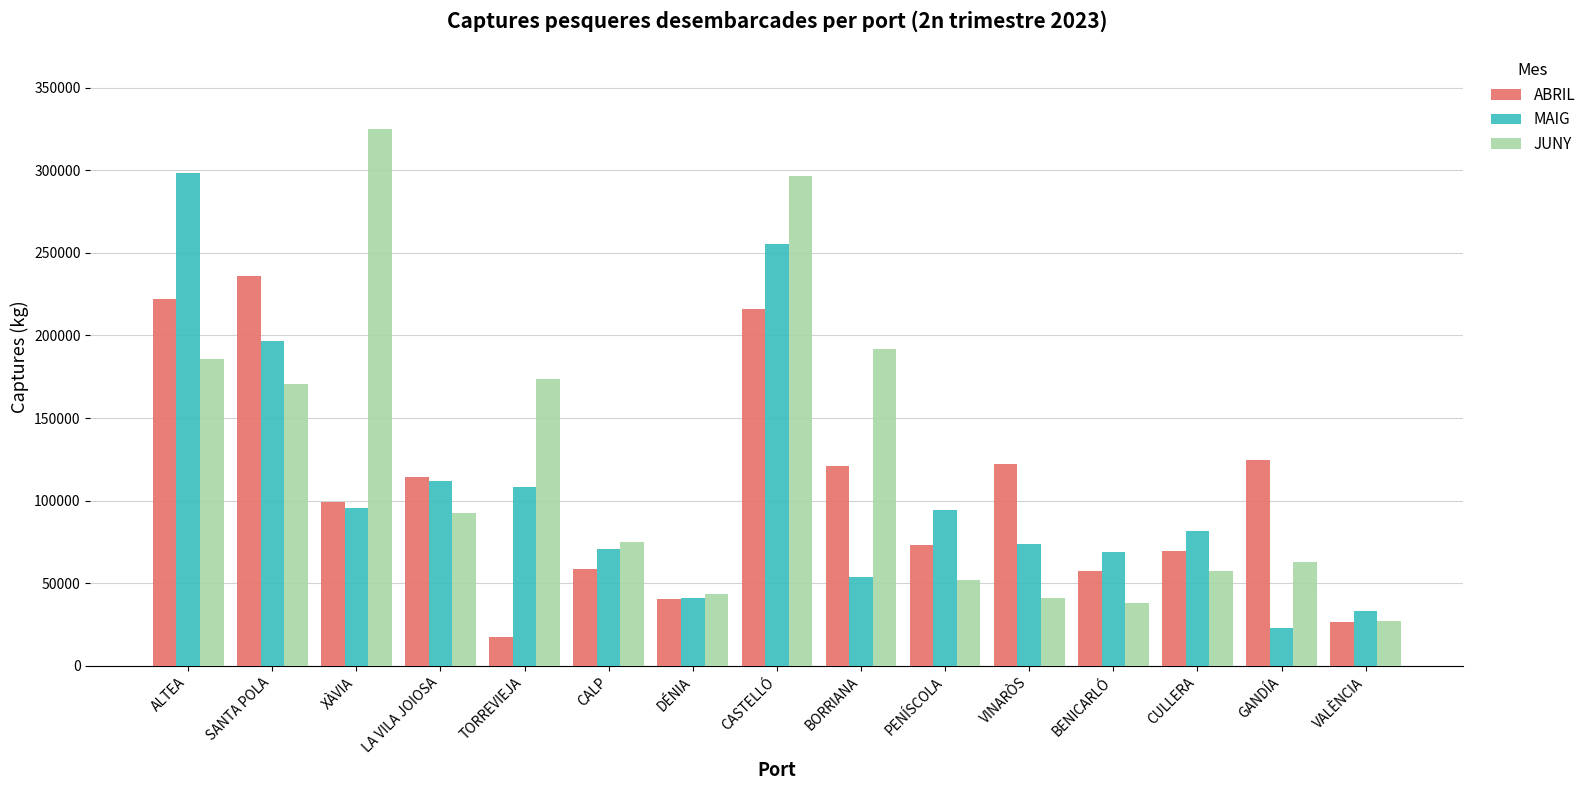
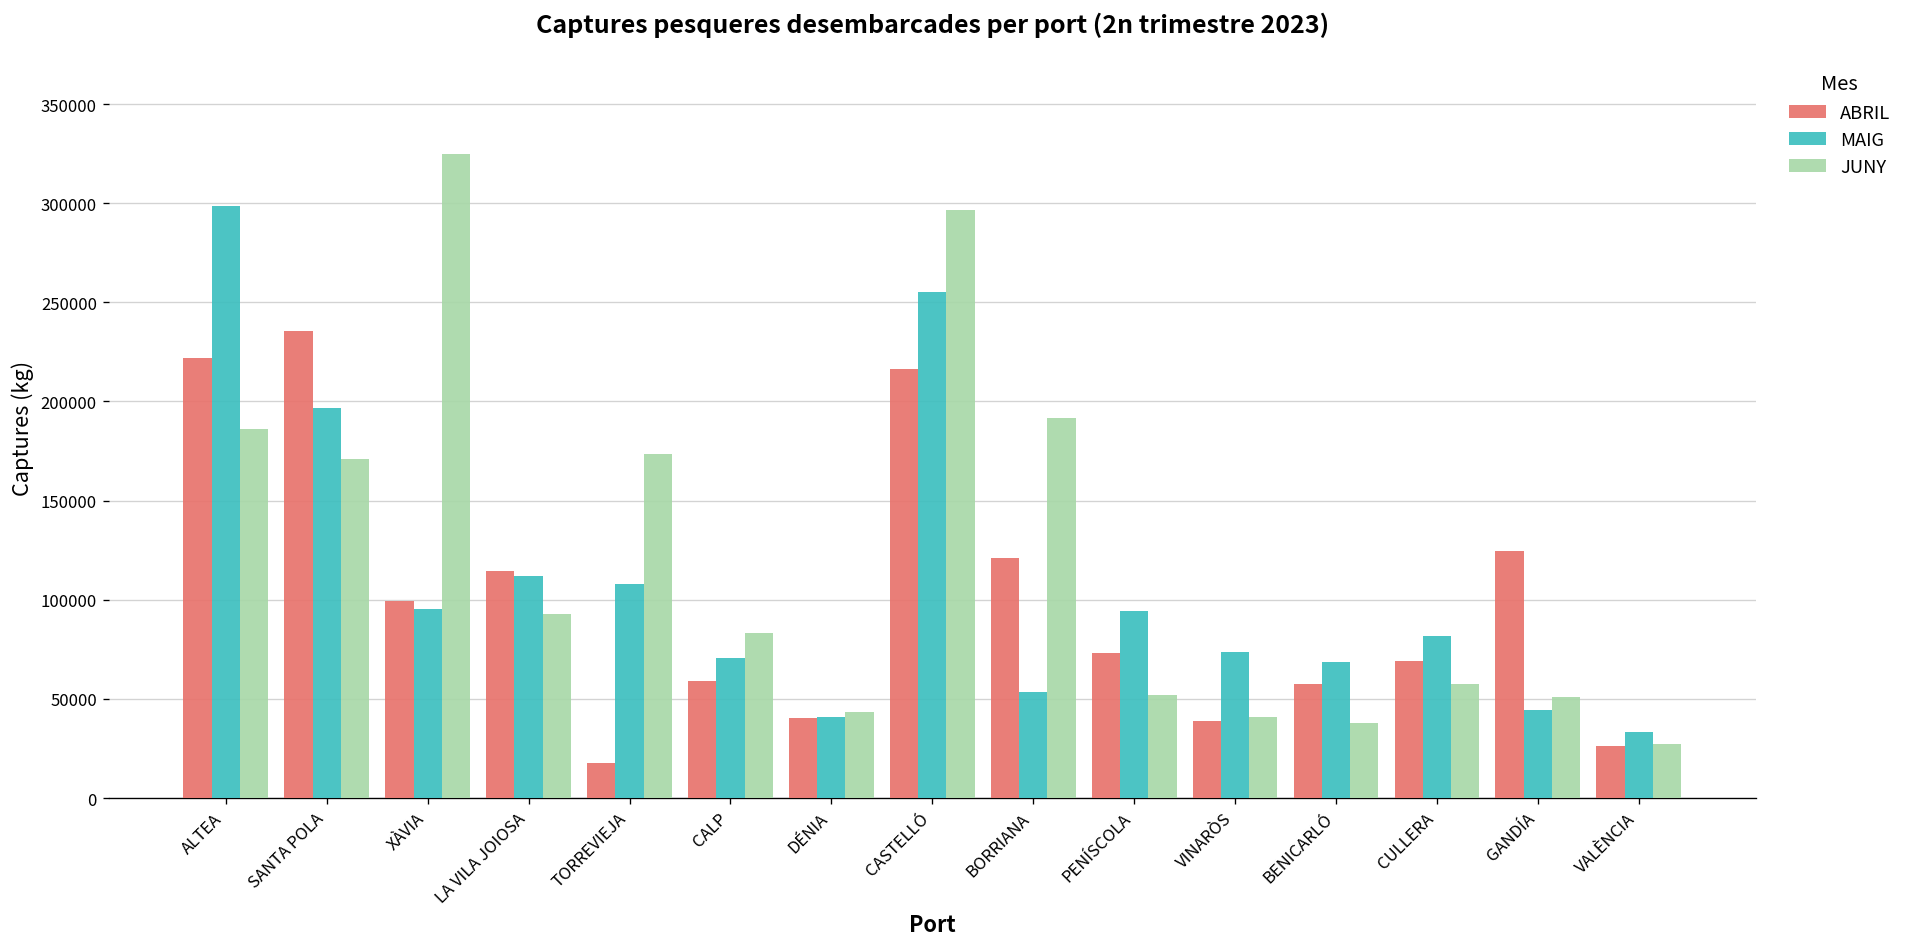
  {
    "ABRIL": {
      "ALTEA": 222000,
      "SANTA POLA": 236000,
      "XÀVIA": 99000,
      "LA VILA JOIOSA": 114000,
      "TORREVIEJA": 18000,
      "CALP": 59000,
      "DÉNIA": 40000,
      "CASTELLÓ": 216000,
      "BORRIANA": 121000,
      "PENÍSCOLA": 73000,
-     "VINARÒS": 122000,
+     "VINARÒS": 39000,
      "BENICARLÓ": 57000,
      "CULLERA": 69000,
      "GANDÍA": 124000,
      "VALÈNCIA": 26000
    },
    "MAIG": {
      "ALTEA": 299000,
      "SANTA POLA": 197000,
      "XÀVIA": 95000,
      "LA VILA JOIOSA": 112000,
      "TORREVIEJA": 108000,
      "CALP": 71000,
      "DÉNIA": 41000,
      "CASTELLÓ": 255000,
      "BORRIANA": 54000,
      "PENÍSCOLA": 95000,
      "VINARÒS": 74000,
      "BENICARLÓ": 69000,
      "CULLERA": 82000,
-     "GANDÍA": 23000,
+     "GANDÍA": 44000,
      "VALÈNCIA": 33000
    },
    "JUNY": {
      "ALTEA": 186000,
      "SANTA POLA": 171000,
      "XÀVIA": 325000,
      "LA VILA JOIOSA": 93000,
      "TORREVIEJA": 174000,
-     "CALP": 75000,
+     "CALP": 83000,
      "DÉNIA": 43000,
      "CASTELLÓ": 297000,
      "BORRIANA": 192000,
      "PENÍSCOLA": 52000,
      "VINARÒS": 41000,
      "BENICARLÓ": 38000,
      "CULLERA": 57000,
-     "GANDÍA": 63000,
+     "GANDÍA": 51000,
      "VALÈNCIA": 27000
    }
  }
